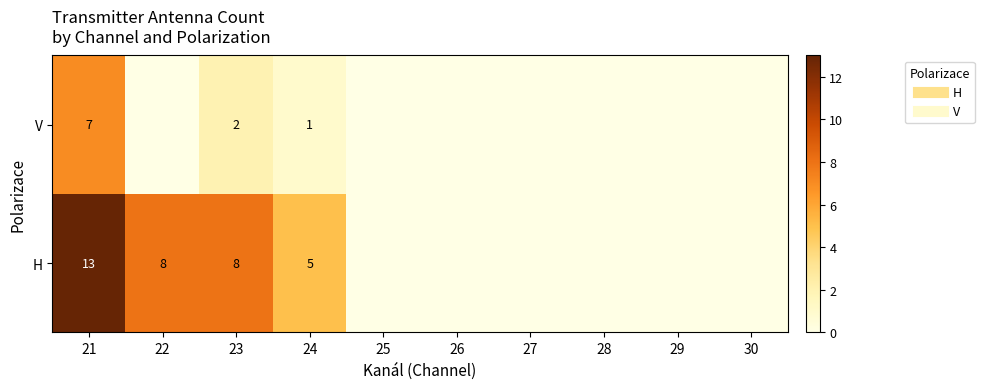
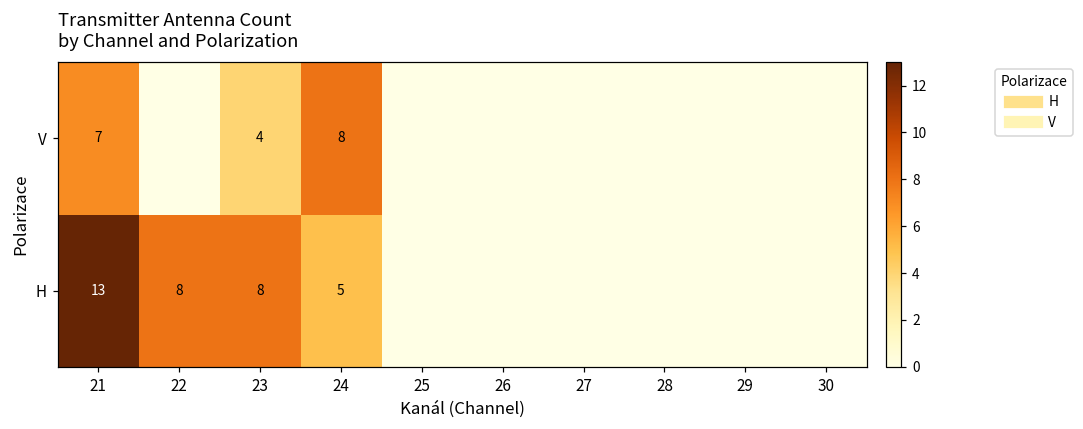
  {
    "V": {
      "21": 7,
-     "23": 2,
-     "24": 1
+     "23": 4,
+     "24": 8
    },
    "H": {
      "21": 13,
      "22": 8,
      "23": 8,
      "24": 5
    }
  }
